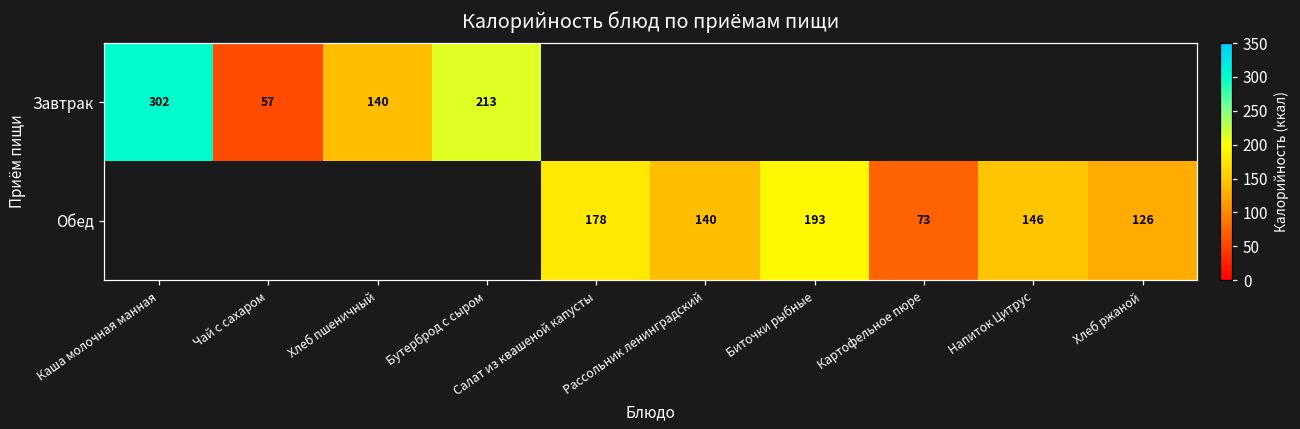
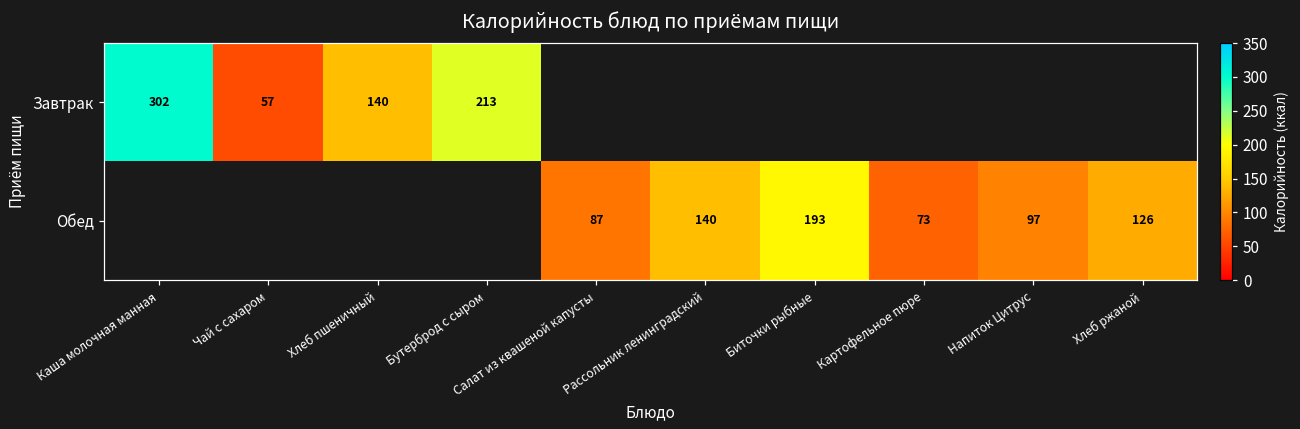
  {
    "Завтрак": {
      "Каша молочная манная": 302,
      "Чай с сахаром": 57,
      "Хлеб пшеничный": 140,
      "Бутерброд с сыром": 213
    },
    "Обед": {
-     "Салат из квашеной капусты": 178,
+     "Салат из квашеной капусты": 87,
      "Рассольник ленинградский": 140,
      "Биточки рыбные": 193,
      "Картофельное пюре": 73,
-     "Напиток Цитрус": 146,
+     "Напиток Цитрус": 97,
      "Хлеб ржаной": 126
    }
  }
